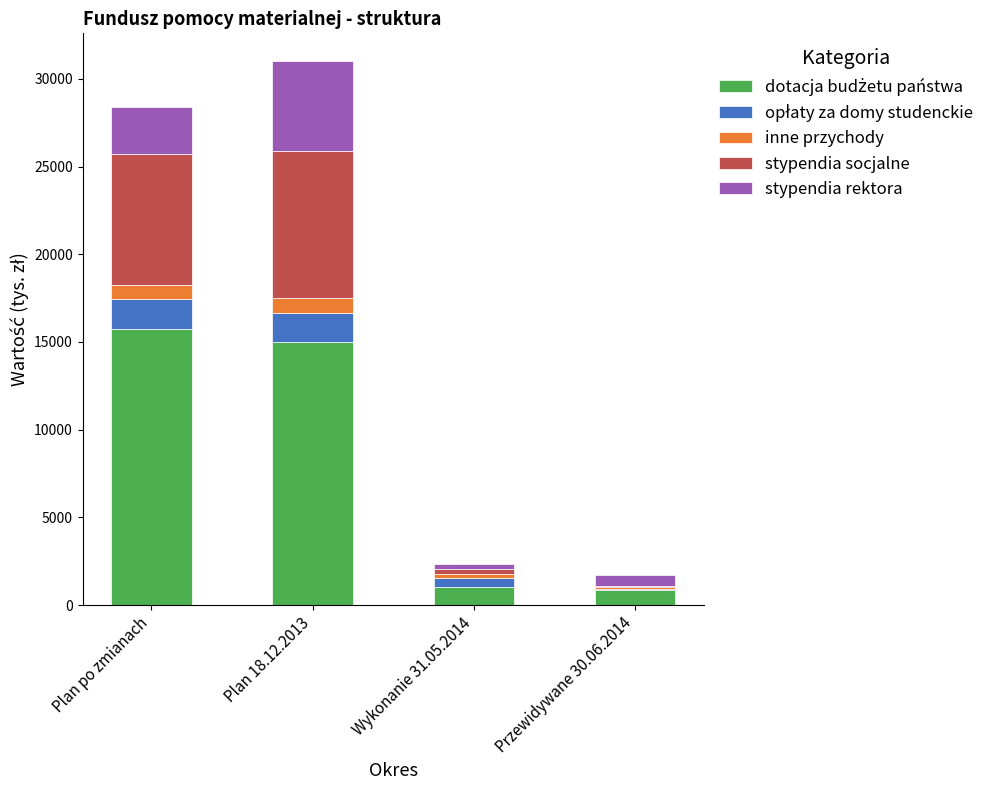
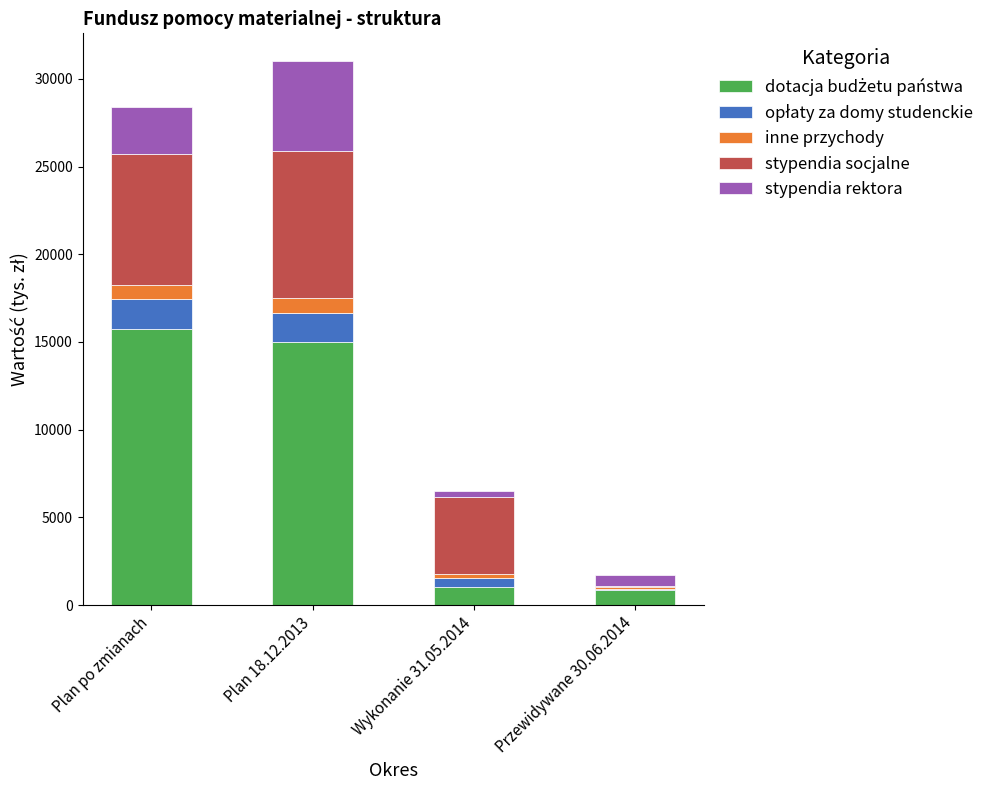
  {
    "dotacja budżetu państwa": {
      "Plan po zmianach": 15700,
      "Plan 18.12.2013": 15000,
      "Wykonanie 31.05.2014": 1000,
      "Przewidywane 30.06.2014": 800
    },
    "opłaty za domy studenckie": {
      "Plan po zmianach": 1700,
      "Plan 18.12.2013": 1700,
      "Wykonanie 31.05.2014": 500
    },
    "inne przychody": {
      "Plan po zmianach": 800,
      "Plan 18.12.2013": 800,
      "Wykonanie 31.05.2014": 200,
      "Przewidywane 30.06.2014": 200
    },
    "stypendia socjalne": {
      "Plan po zmianach": 7500,
      "Plan 18.12.2013": 8400,
-     "Wykonanie 31.05.2014": 300
+     "Wykonanie 31.05.2014": 4400
    },
    "stypendia rektora": {
      "Plan po zmianach": 2700,
      "Plan 18.12.2013": 5100,
      "Wykonanie 31.05.2014": 300,
      "Przewidywane 30.06.2014": 600
    }
  }
